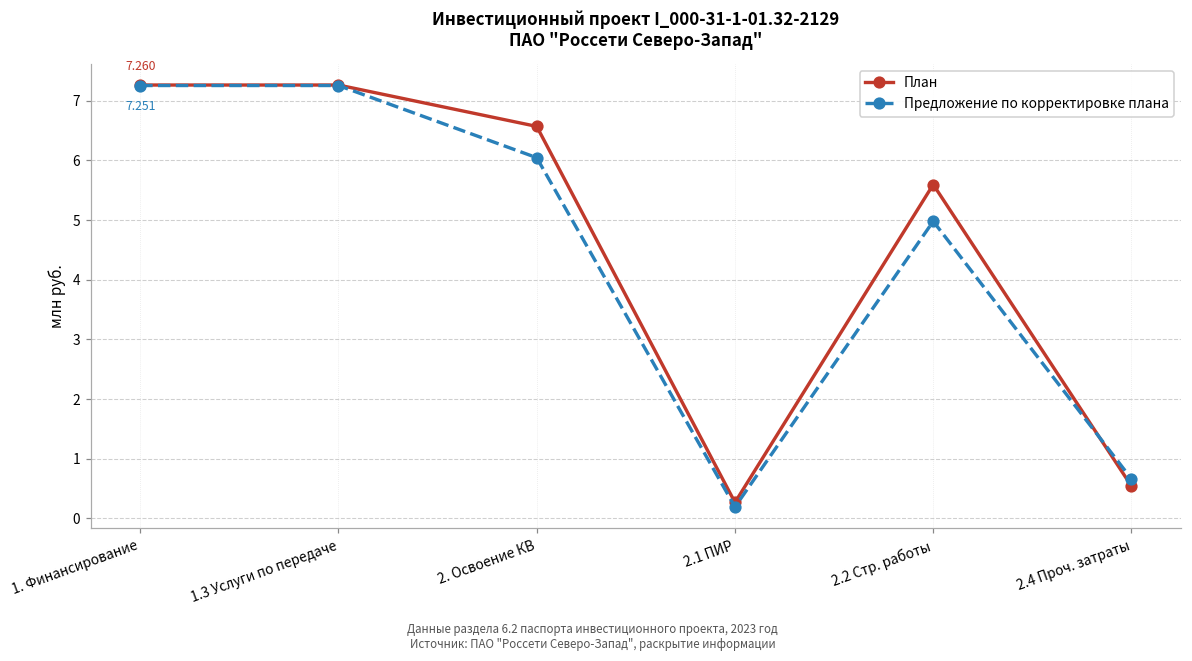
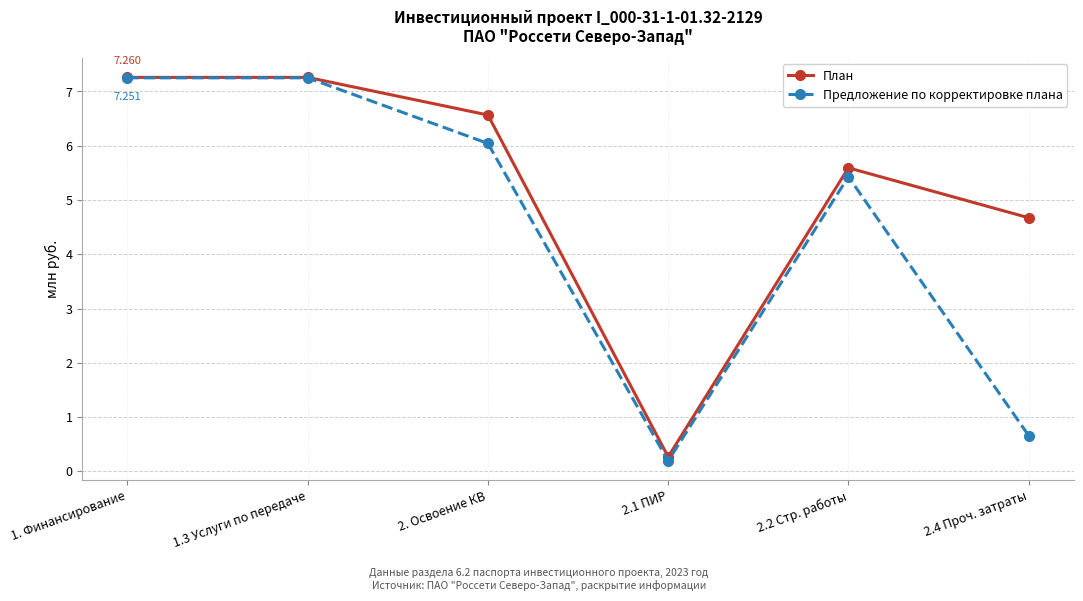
  {
    "План": {
      "2. Освоение КВ": 6.6,
      "2.1 ПИР": 0.3,
      "2.2 Стр. работы": 5.6,
-     "2.4 Проч. затраты": 0.5
+     "2.4 Проч. затраты": 4.7
    },
    "Предложение по корректировке плана": {
      "2. Освоение КВ": 6.0,
      "2.1 ПИР": 0.2,
-     "2.2 Стр. работы": 5.0,
+     "2.2 Стр. работы": 5.4,
      "2.4 Проч. затраты": 0.7
    }
  }
